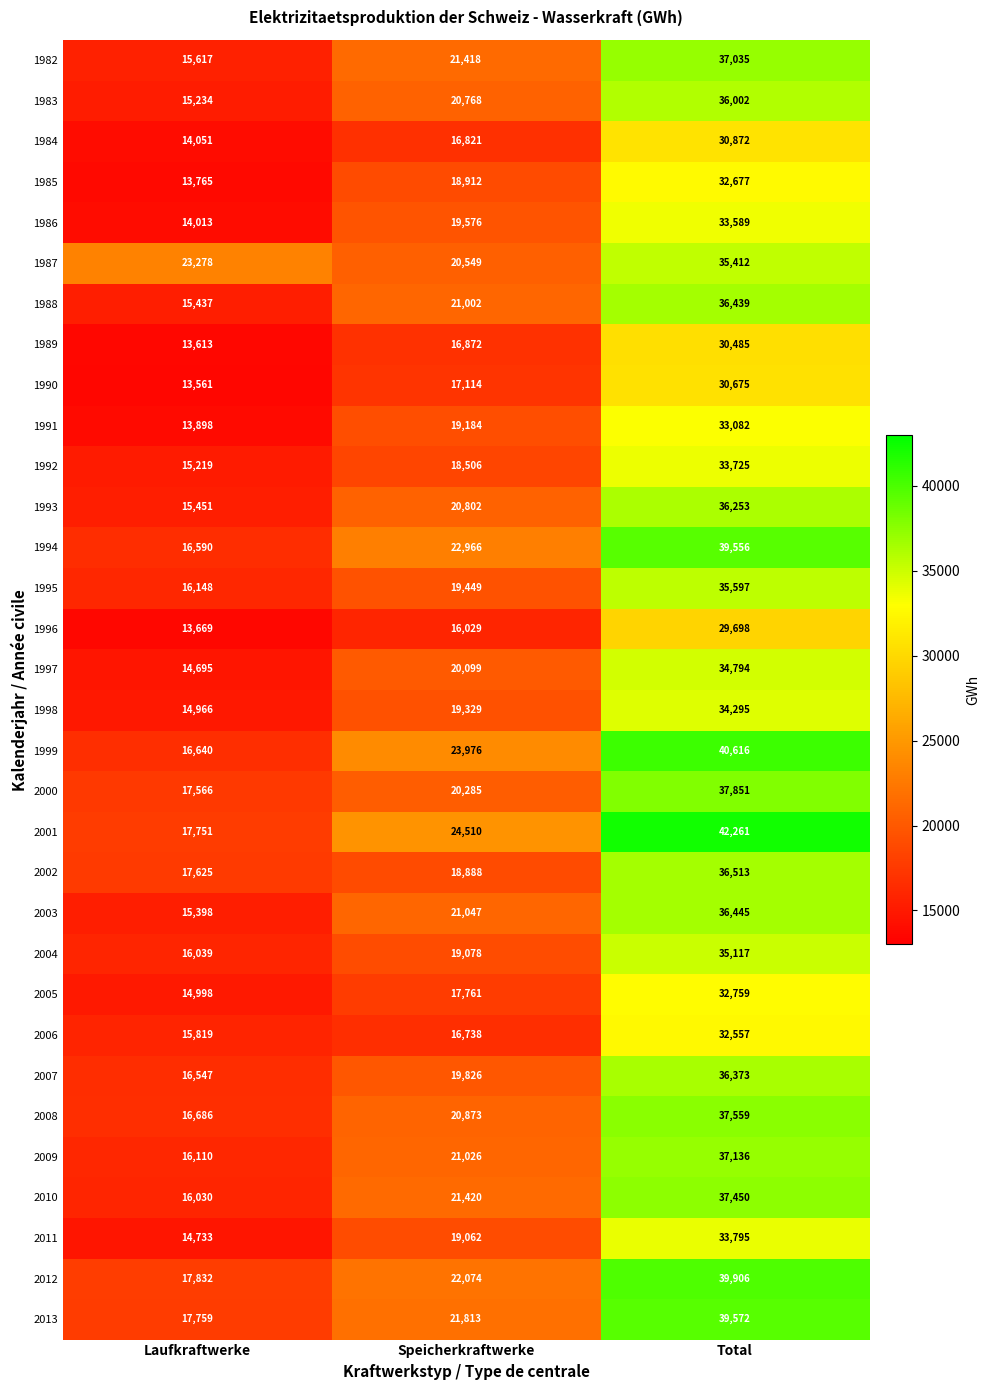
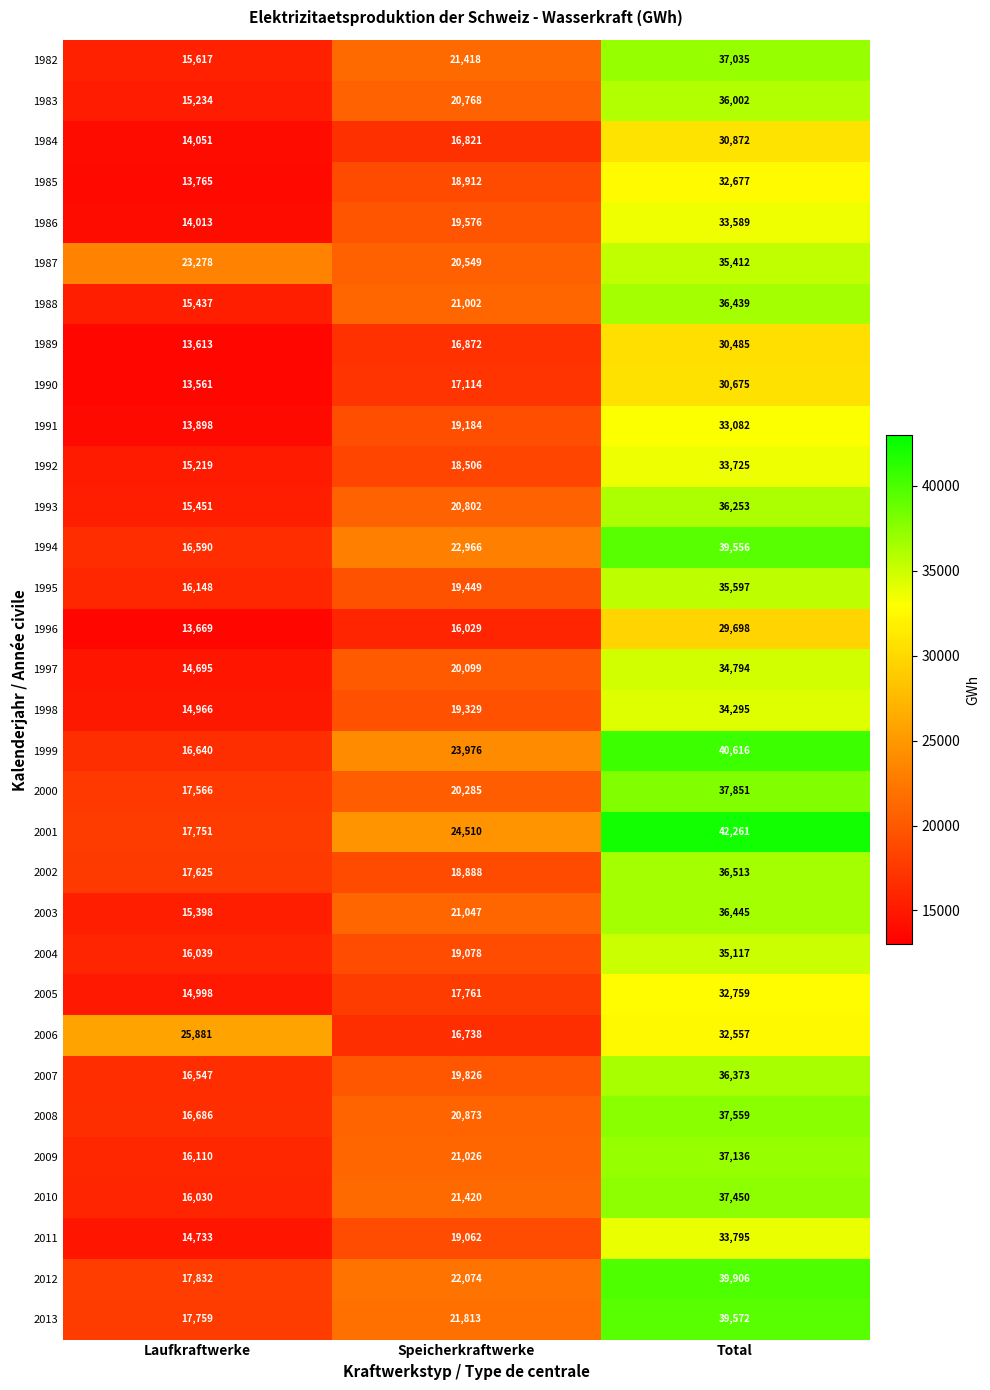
  {
    "1982": {
      "Laufkraftwerke": "15,617",
      "Speicherkraftwerke": "21,418",
      "Total": "37,035"
    },
    "1983": {
      "Laufkraftwerke": "15,234",
      "Speicherkraftwerke": "20,768",
      "Total": "36,002"
    },
    "1984": {
      "Laufkraftwerke": "14,051",
      "Speicherkraftwerke": "16,821",
      "Total": "30,872"
    },
    "1985": {
      "Laufkraftwerke": "13,765",
      "Speicherkraftwerke": "18,912",
      "Total": "32,677"
    },
    "1986": {
      "Laufkraftwerke": "14,013",
      "Speicherkraftwerke": "19,576",
      "Total": "33,589"
    },
    "1987": {
      "Laufkraftwerke": "23,278",
      "Speicherkraftwerke": "20,549",
      "Total": "35,412"
    },
    "1988": {
      "Laufkraftwerke": "15,437",
      "Speicherkraftwerke": "21,002",
      "Total": "36,439"
    },
    "1989": {
      "Laufkraftwerke": "13,613",
      "Speicherkraftwerke": "16,872",
      "Total": "30,485"
    },
    "1990": {
      "Laufkraftwerke": "13,561",
      "Speicherkraftwerke": "17,114",
      "Total": "30,675"
    },
    "1991": {
      "Laufkraftwerke": "13,898",
      "Speicherkraftwerke": "19,184",
      "Total": "33,082"
    },
    "1992": {
      "Laufkraftwerke": "15,219",
      "Speicherkraftwerke": "18,506",
      "Total": "33,725"
    },
    "1993": {
      "Laufkraftwerke": "15,451",
      "Speicherkraftwerke": "20,802",
      "Total": "36,253"
    },
    "1994": {
      "Laufkraftwerke": "16,590",
      "Speicherkraftwerke": "22,966",
      "Total": "39,556"
    },
    "1995": {
      "Laufkraftwerke": "16,148",
      "Speicherkraftwerke": "19,449",
      "Total": "35,597"
    },
    "1996": {
      "Laufkraftwerke": "13,669",
      "Speicherkraftwerke": "16,029",
      "Total": "29,698"
    },
    "1997": {
      "Laufkraftwerke": "14,695",
      "Speicherkraftwerke": "20,099",
      "Total": "34,794"
    },
    "1998": {
      "Laufkraftwerke": "14,966",
      "Speicherkraftwerke": "19,329",
      "Total": "34,295"
    },
    "1999": {
      "Laufkraftwerke": "16,640",
      "Speicherkraftwerke": "23,976",
      "Total": "40,616"
    },
    "2000": {
      "Laufkraftwerke": "17,566",
      "Speicherkraftwerke": "20,285",
      "Total": "37,851"
    },
    "2001": {
      "Laufkraftwerke": "17,751",
      "Speicherkraftwerke": "24,510",
      "Total": "42,261"
    },
    "2002": {
      "Laufkraftwerke": "17,625",
      "Speicherkraftwerke": "18,888",
      "Total": "36,513"
    },
    "2003": {
      "Laufkraftwerke": "15,398",
      "Speicherkraftwerke": "21,047",
      "Total": "36,445"
    },
    "2004": {
      "Laufkraftwerke": "16,039",
      "Speicherkraftwerke": "19,078",
      "Total": "35,117"
    },
    "2005": {
      "Laufkraftwerke": "14,998",
      "Speicherkraftwerke": "17,761",
      "Total": "32,759"
    },
    "2006": {
-     "Laufkraftwerke": "15,819",
+     "Laufkraftwerke": "25,881",
      "Speicherkraftwerke": "16,738",
      "Total": "32,557"
    },
    "2007": {
      "Laufkraftwerke": "16,547",
      "Speicherkraftwerke": "19,826",
      "Total": "36,373"
    },
    "2008": {
      "Laufkraftwerke": "16,686",
      "Speicherkraftwerke": "20,873",
      "Total": "37,559"
    },
    "2009": {
      "Laufkraftwerke": "16,110",
      "Speicherkraftwerke": "21,026",
      "Total": "37,136"
    },
    "2010": {
      "Laufkraftwerke": "16,030",
      "Speicherkraftwerke": "21,420",
      "Total": "37,450"
    },
    "2011": {
      "Laufkraftwerke": "14,733",
      "Speicherkraftwerke": "19,062",
      "Total": "33,795"
    },
    "2012": {
      "Laufkraftwerke": "17,832",
      "Speicherkraftwerke": "22,074",
      "Total": "39,906"
    },
    "2013": {
      "Laufkraftwerke": "17,759",
      "Speicherkraftwerke": "21,813",
      "Total": "39,572"
    }
  }
